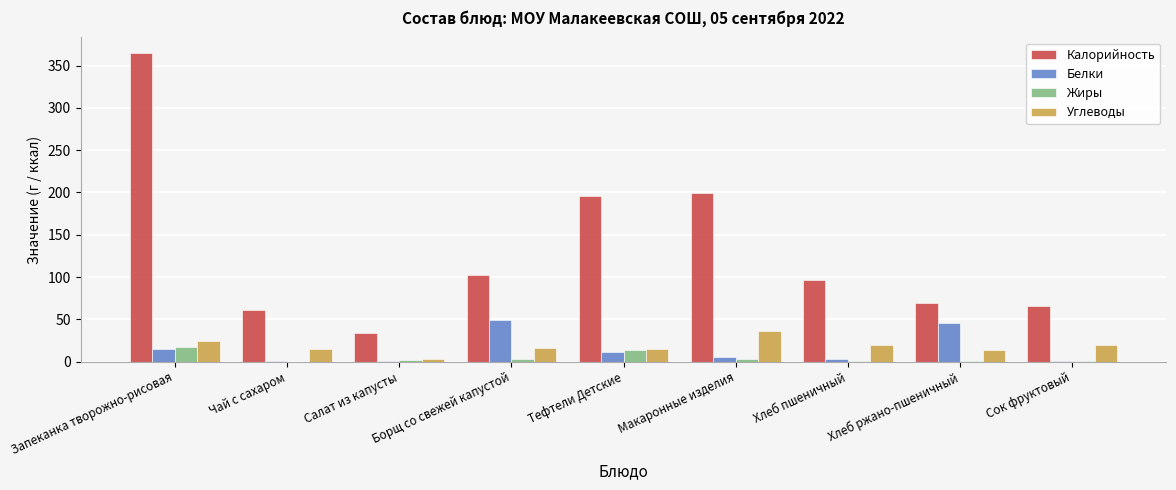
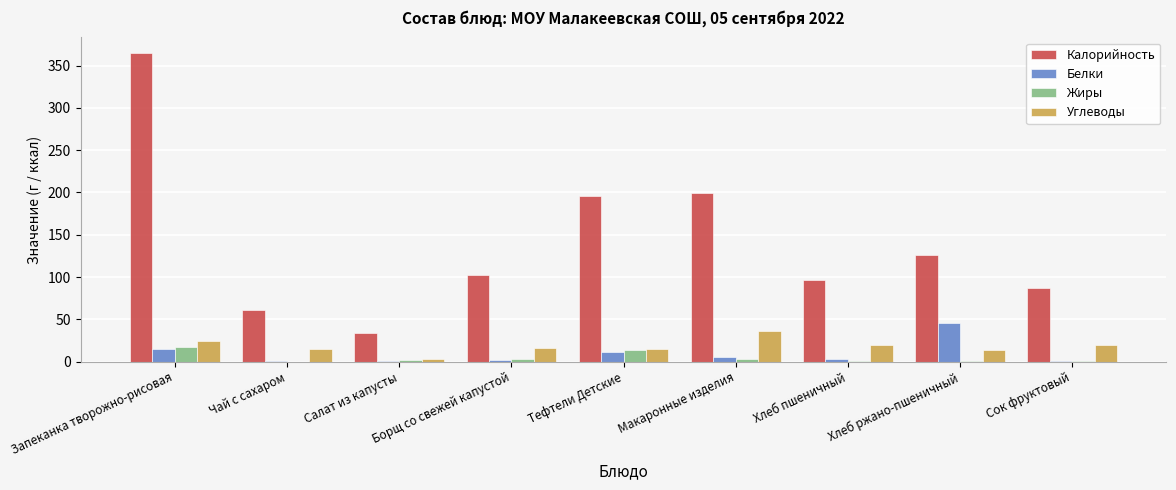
  {
    "Калорийность": {
      "Запеканка творожно-рисовая": 370,
      "Чай с сахаром": 60,
      "Салат из капусты": 30,
      "Борщ со свежей капустой": 100,
      "Тефтели Детские": 200,
      "Макаронные изделия": 200,
      "Хлеб пшеничный": 100,
-     "Хлеб ржано-пшеничный": 70,
-     "Сок фруктовый": 70
+     "Хлеб ржано-пшеничный": 130,
+     "Сок фруктовый": 90
    },
    "Белки": {
      "Запеканка творожно-рисовая": 20,
-     "Борщ со свежей капустой": 50,
+     "Борщ со свежей капустой": 0,
      "Тефтели Детские": 10,
      "Макаронные изделия": 10,
      "Хлеб пшеничный": 0,
      "Хлеб ржано-пшеничный": 50
    },
    "Жиры": {
      "Запеканка творожно-рисовая": 20,
      "Борщ со свежей капустой": 0,
      "Тефтели Детские": 10,
      "Макаронные изделия": 0
    },
    "Углеводы": {
      "Запеканка творожно-рисовая": 20,
      "Чай с сахаром": 20,
      "Борщ со свежей капустой": 20,
      "Тефтели Детские": 10,
      "Макаронные изделия": 40,
      "Хлеб пшеничный": 20,
      "Хлеб ржано-пшеничный": 10,
      "Сок фруктовый": 20
    }
  }
